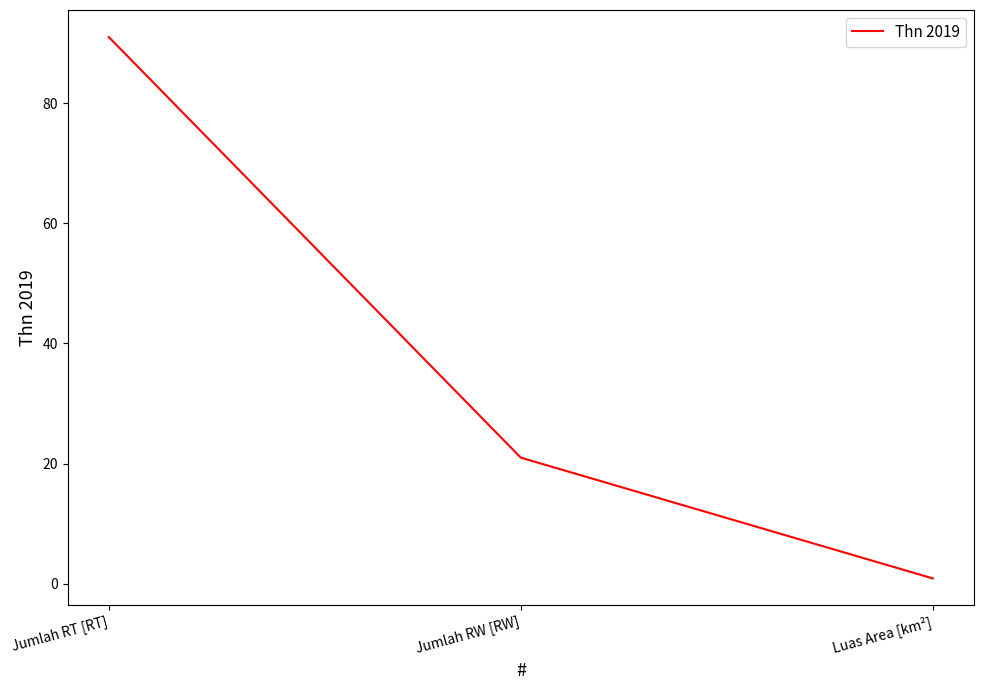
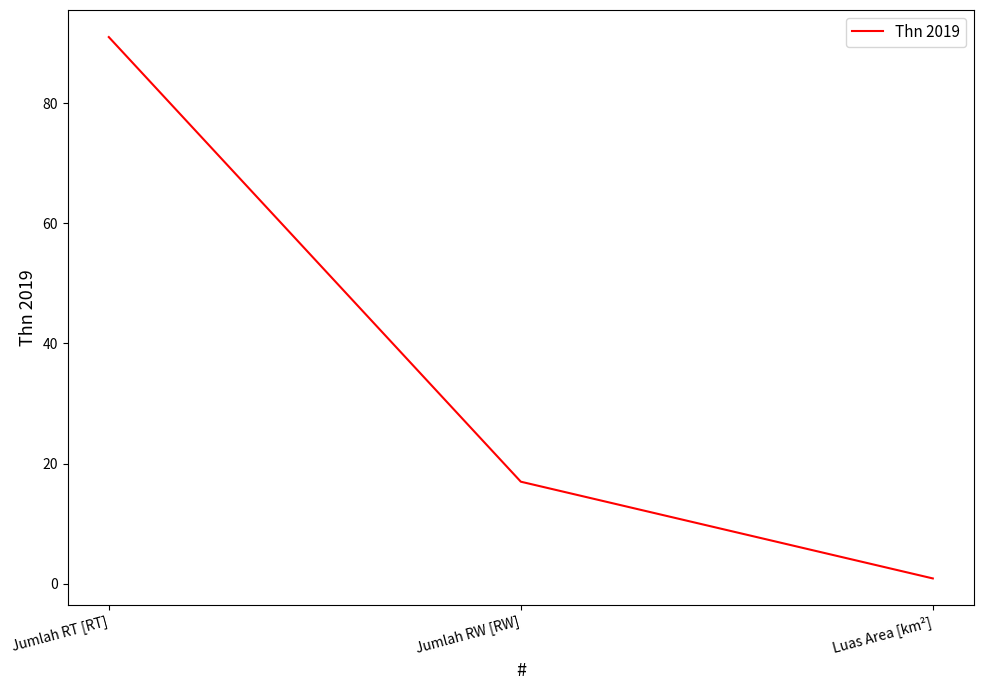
  {
    "Jumlah RT [RT]": 91,
-   "Jumlah RW [RW]": 21,
+   "Jumlah RW [RW]": 17,
    "Luas Area [km²]": 1
  }
